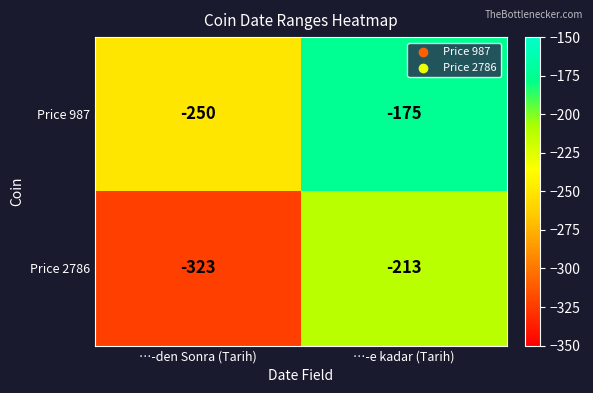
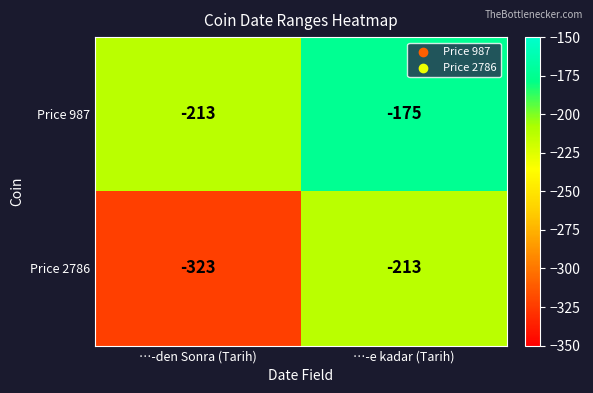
  {
    "Price 987": {
-     "…-den Sonra (Tarih)": -250,
+     "…-den Sonra (Tarih)": -213,
      "…-e kadar (Tarih)": -175
    },
    "Price 2786": {
      "…-den Sonra (Tarih)": -323,
      "…-e kadar (Tarih)": -213
    }
  }
